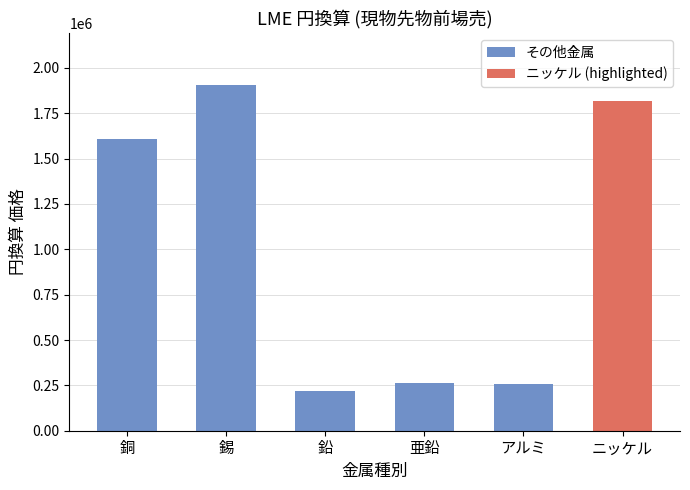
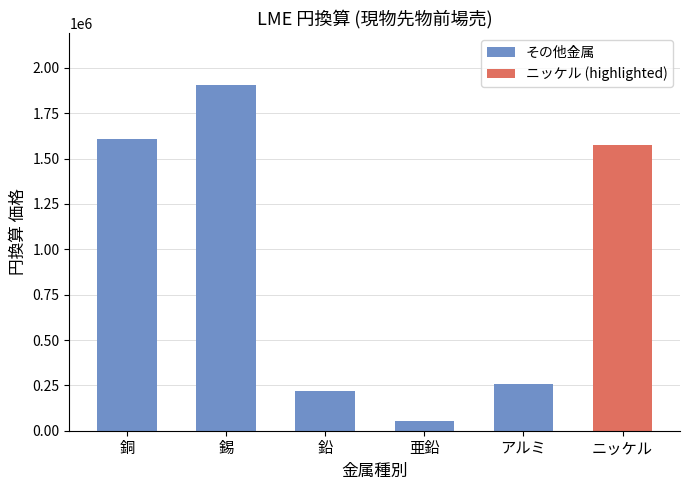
  {
    "銅": 1610000,
    "錫": 1900000,
    "鉛": 220000,
-   "亜鉛": 260000,
+   "亜鉛": 50000,
    "アルミ": 260000,
-   "ニッケル": 1820000
+   "ニッケル": 1580000
  }
